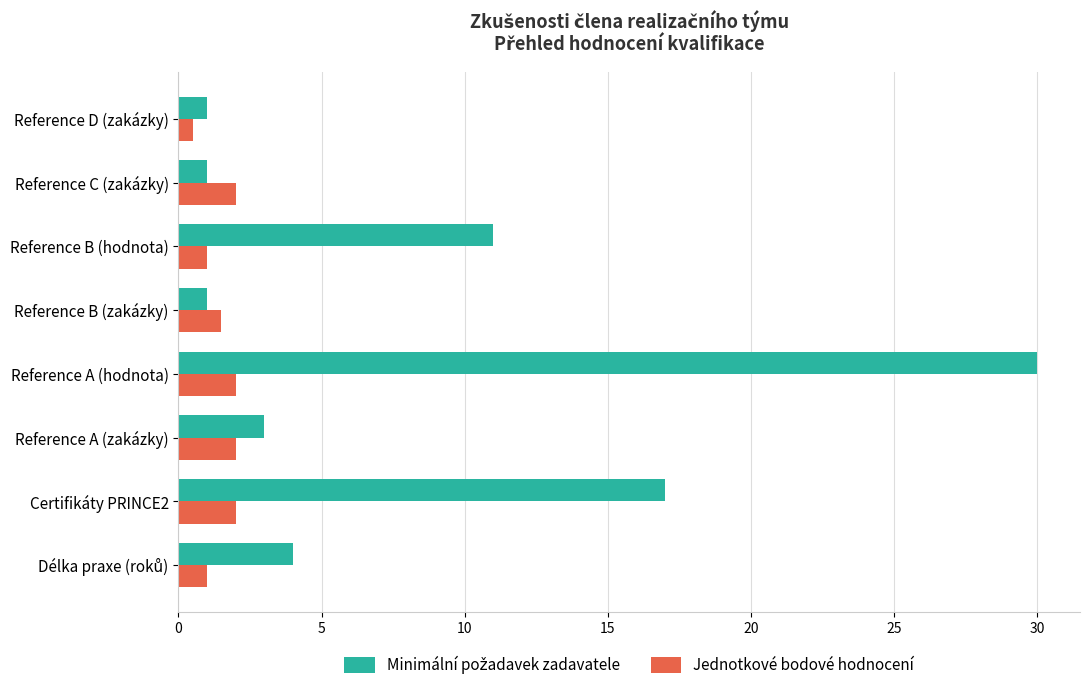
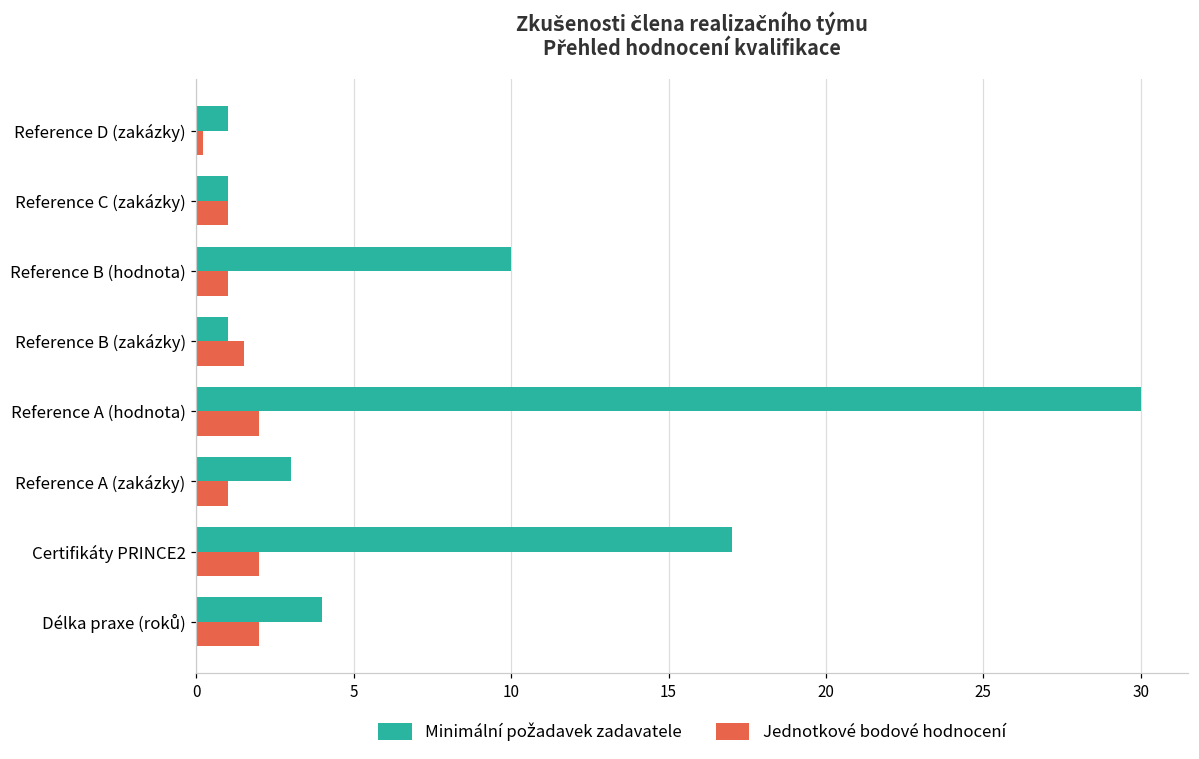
  {
    "Minimální požadavek zadavatele": {
      "Reference D (zakázky)": 1,
      "Reference C (zakázky)": 1,
-     "Reference B (hodnota)": 11,
+     "Reference B (hodnota)": 10,
      "Reference B (zakázky)": 1,
      "Reference A (hodnota)": 30,
      "Reference A (zakázky)": 3,
      "Certifikáty PRINCE2": 17,
      "Délka praxe (roků)": 4
    },
    "Jednotkové bodové hodnocení": {
-     "Reference D (zakázky)": 0.5,
-     "Reference C (zakázky)": 2,
+     "Reference D (zakázky)": 0.2,
+     "Reference C (zakázky)": 1,
      "Reference B (hodnota)": 1.0,
      "Reference B (zakázky)": 1.5,
      "Reference A (hodnota)": 2.0,
-     "Reference A (zakázky)": 2,
+     "Reference A (zakázky)": 1,
      "Certifikáty PRINCE2": 2.0,
-     "Délka praxe (roků)": 1
+     "Délka praxe (roků)": 2
    }
  }
